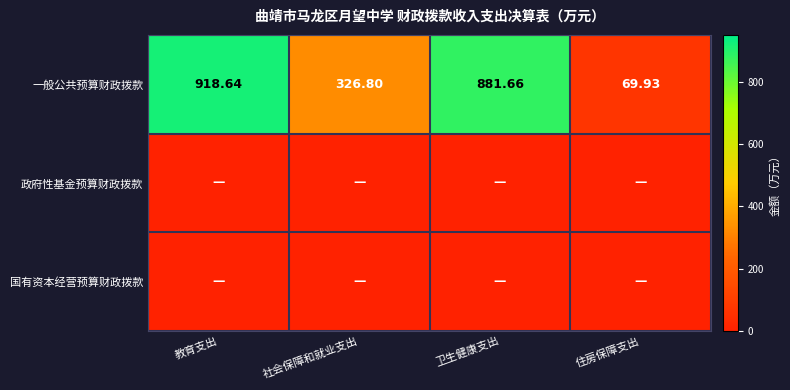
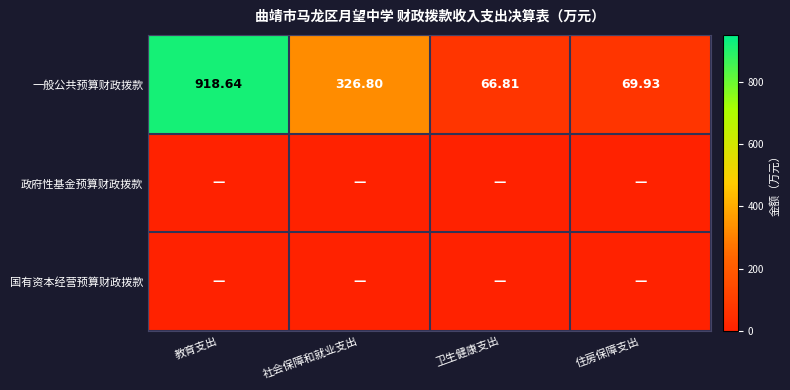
  {
    "一般公共预算财政拨款": {
      "教育支出": 918.64,
      "社会保障和就业支出": 326.80,
-     "卫生健康支出": 881.66,
+     "卫生健康支出": 66.81,
      "住房保障支出": 69.93
    }
  }
